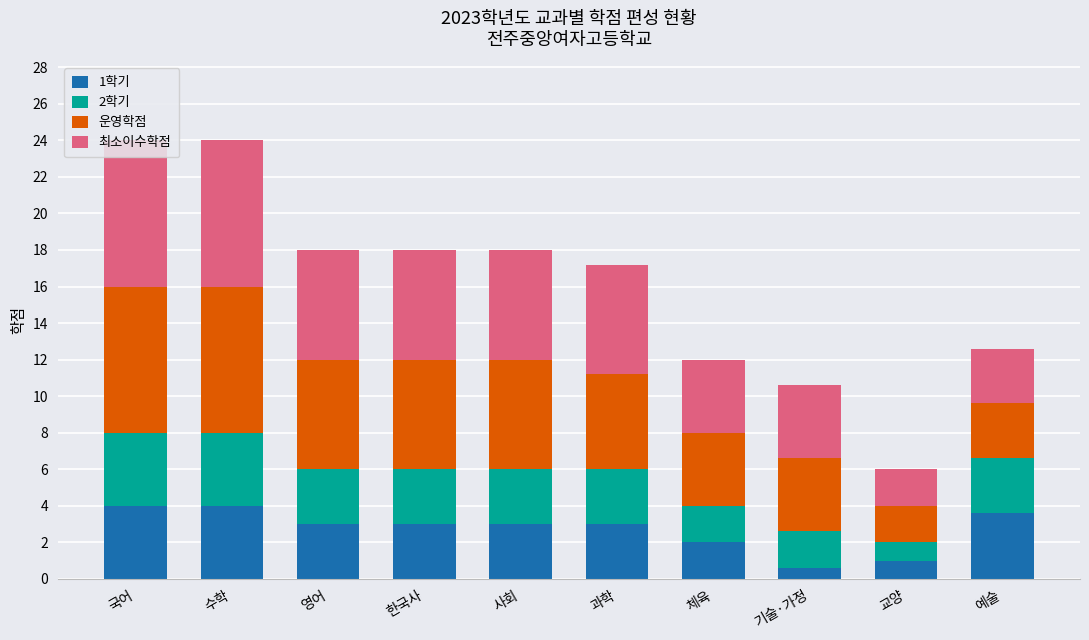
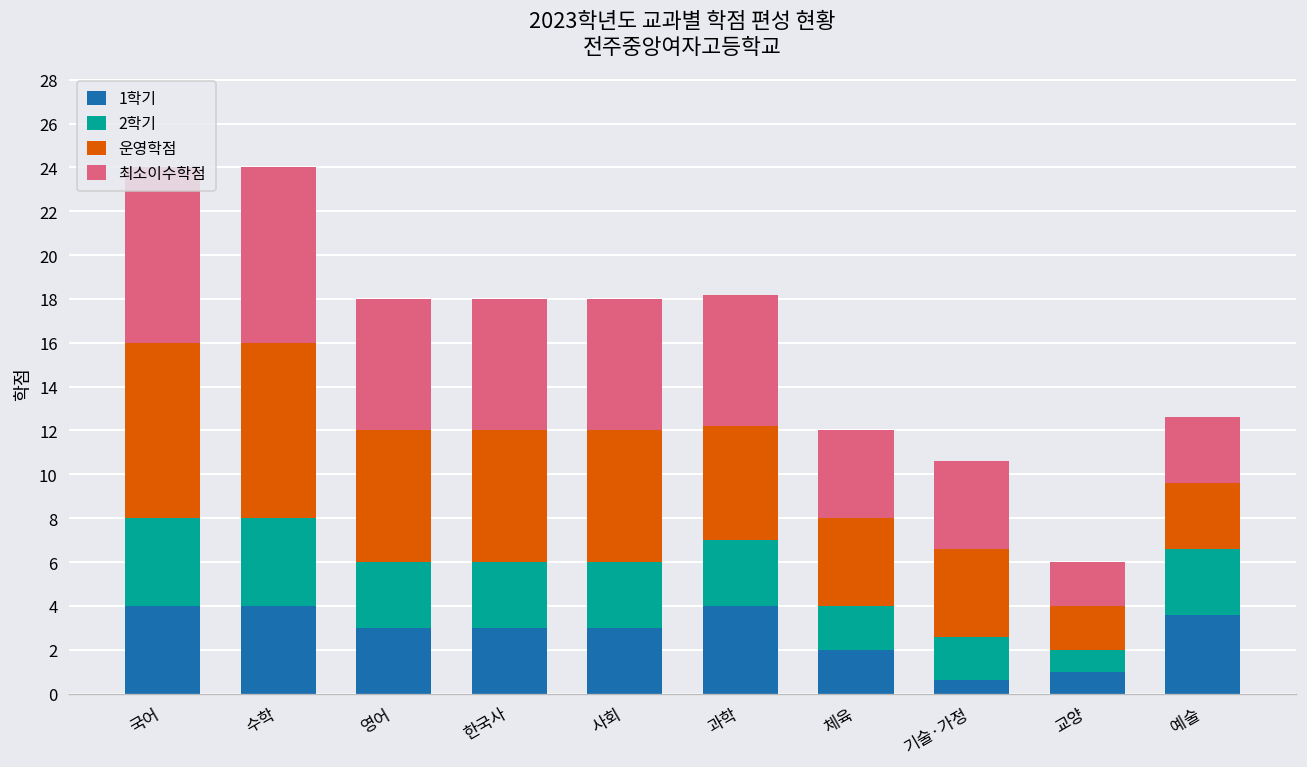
  {
    "1학기": {
      "국어": 4,
      "수학": 4,
      "영어": 3,
      "한국사": 3,
      "사회": 3,
-     "과학": 3,
+     "과학": 4,
      "체육": 2,
      "기술·가정": 0.6,
      "교양": 1,
      "예술": 3.6
    },
    "2학기": {
      "국어": 4,
      "수학": 4,
      "영어": 3,
      "한국사": 3,
      "사회": 3,
      "과학": 3,
      "체육": 2,
      "기술·가정": 2,
      "교양": 1,
      "예술": 3
    },
    "운영학점": {
      "국어": 8,
      "수학": 8,
      "영어": 6,
      "한국사": 6,
      "사회": 6,
      "과학": 5.2,
      "체육": 4,
      "기술·가정": 4,
      "교양": 2,
      "예술": 3
    },
    "최소이수학점": {
      "수학": 8,
      "영어": 6,
      "한국사": 6,
      "사회": 6,
      "과학": 6,
      "체육": 4,
      "기술·가정": 4,
      "교양": 2,
      "예술": 3
    }
  }
